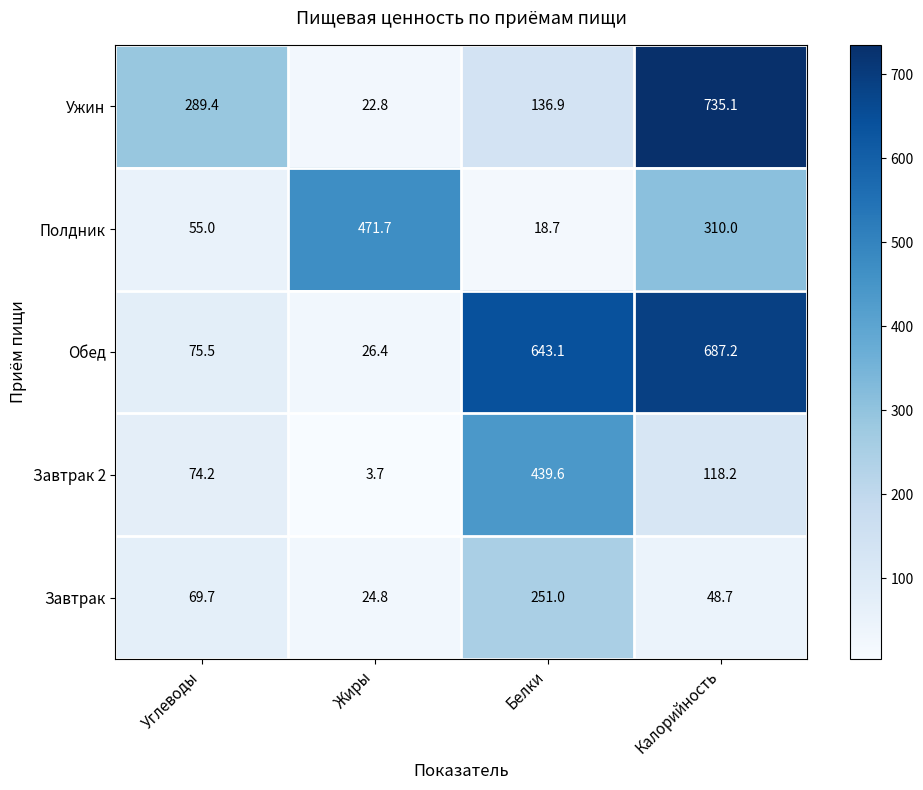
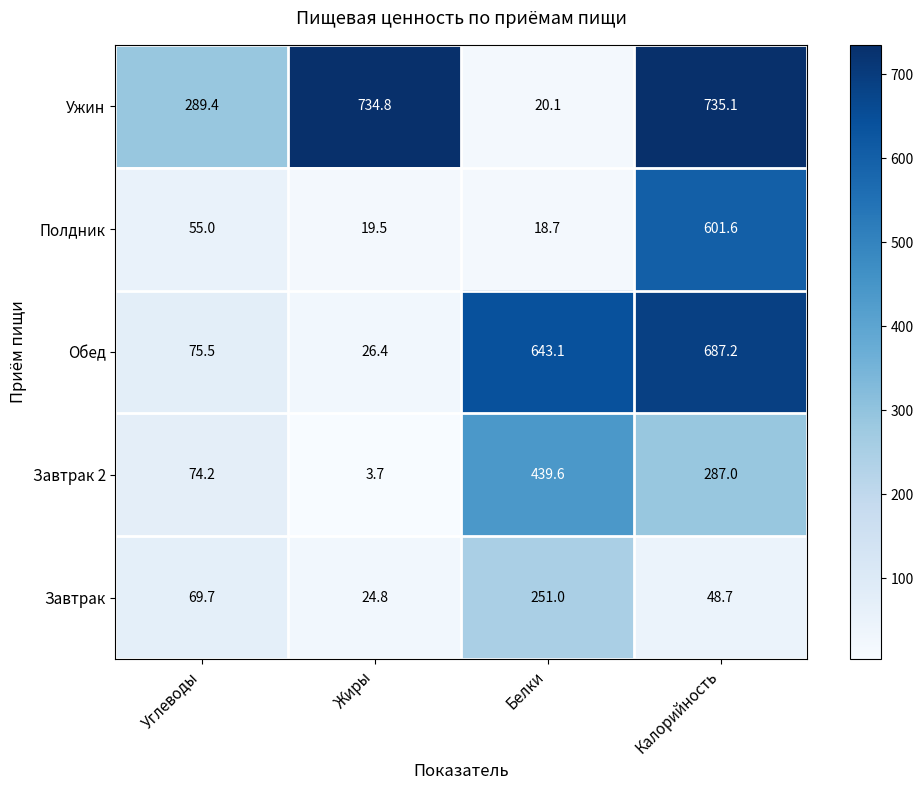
  {
    "Ужин": {
      "Углеводы": 289.4,
-     "Жиры": 22.8,
-     "Белки": 136.9,
+     "Жиры": 734.8,
+     "Белки": 20.1,
      "Калорийность": 735.1
    },
    "Полдник": {
      "Углеводы": 55.0,
-     "Жиры": 471.7,
+     "Жиры": 19.5,
      "Белки": 18.7,
-     "Калорийность": 310.0
+     "Калорийность": 601.6
    },
    "Обед": {
      "Углеводы": 75.5,
      "Жиры": 26.4,
      "Белки": 643.1,
      "Калорийность": 687.2
    },
    "Завтрак 2": {
      "Углеводы": 74.2,
      "Жиры": 3.7,
      "Белки": 439.6,
-     "Калорийность": 118.2
+     "Калорийность": 287.0
    },
    "Завтрак": {
      "Углеводы": 69.7,
      "Жиры": 24.8,
      "Белки": 251.0,
      "Калорийность": 48.7
    }
  }
